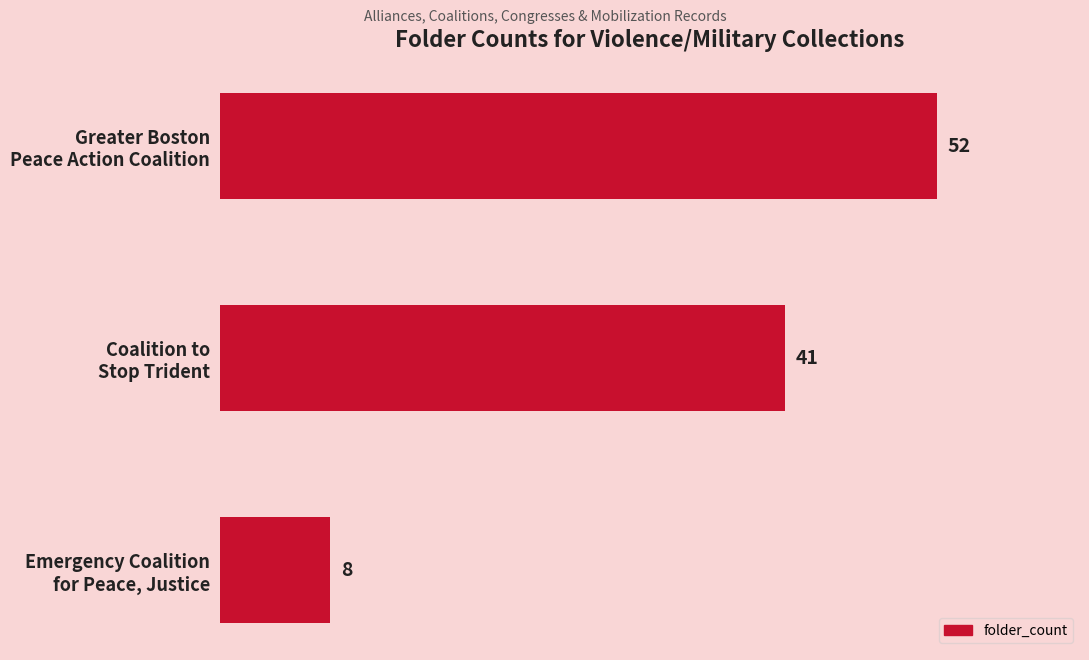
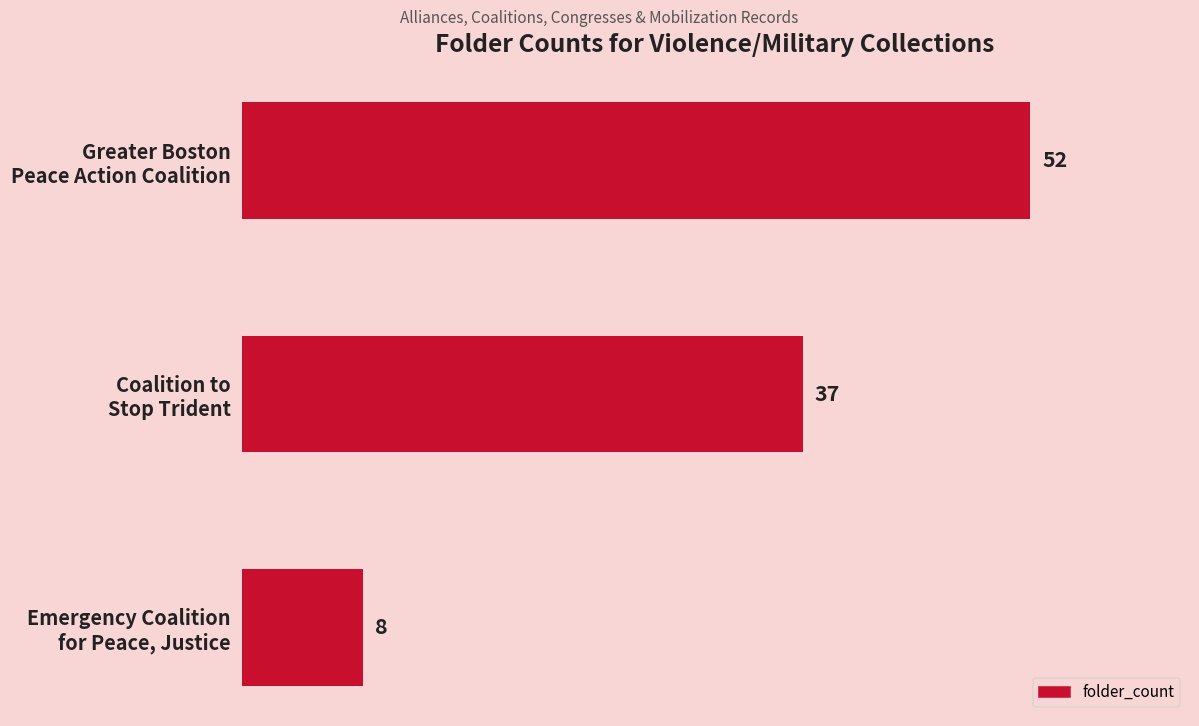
  {
    "Greater Boston Peace Action Coalition": 52,
-   "Coalition to Stop Trident": 41,
+   "Coalition to Stop Trident": 37,
    "Emergency Coalition for Peace, Justice": 8
  }
